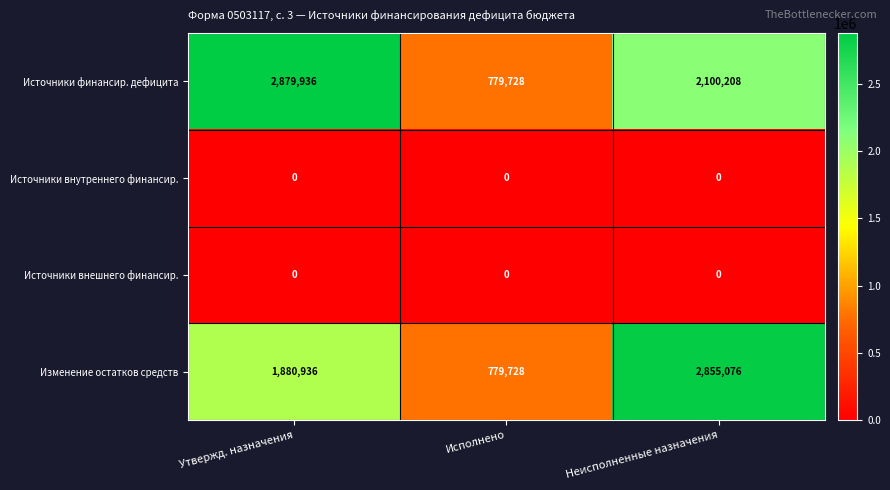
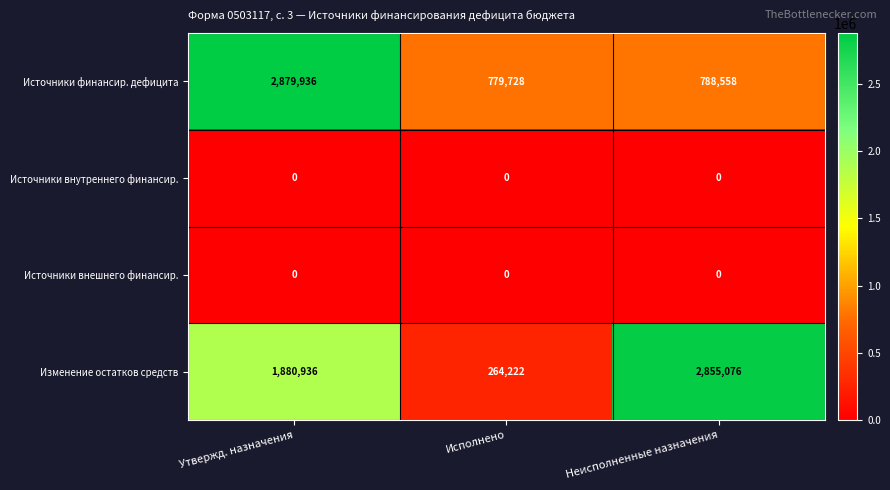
  {
    "Источники финансир. дефицита": {
      "Утвержд. назначения": "2,879,936",
      "Исполнено": "779,728",
-     "Неисполненные назначения": "2,100,208"
+     "Неисполненные назначения": "788,558"
    },
    "Источники внутреннего финансир.": {
      "Утвержд. назначения": "0",
      "Исполнено": "0",
      "Неисполненные назначения": "0"
    },
    "Источники внешнего финансир.": {
      "Утвержд. назначения": "0",
      "Исполнено": "0",
      "Неисполненные назначения": "0"
    },
    "Изменение остатков средств": {
      "Утвержд. назначения": "1,880,936",
-     "Исполнено": "779,728",
+     "Исполнено": "264,222",
      "Неисполненные назначения": "2,855,076"
    }
  }
